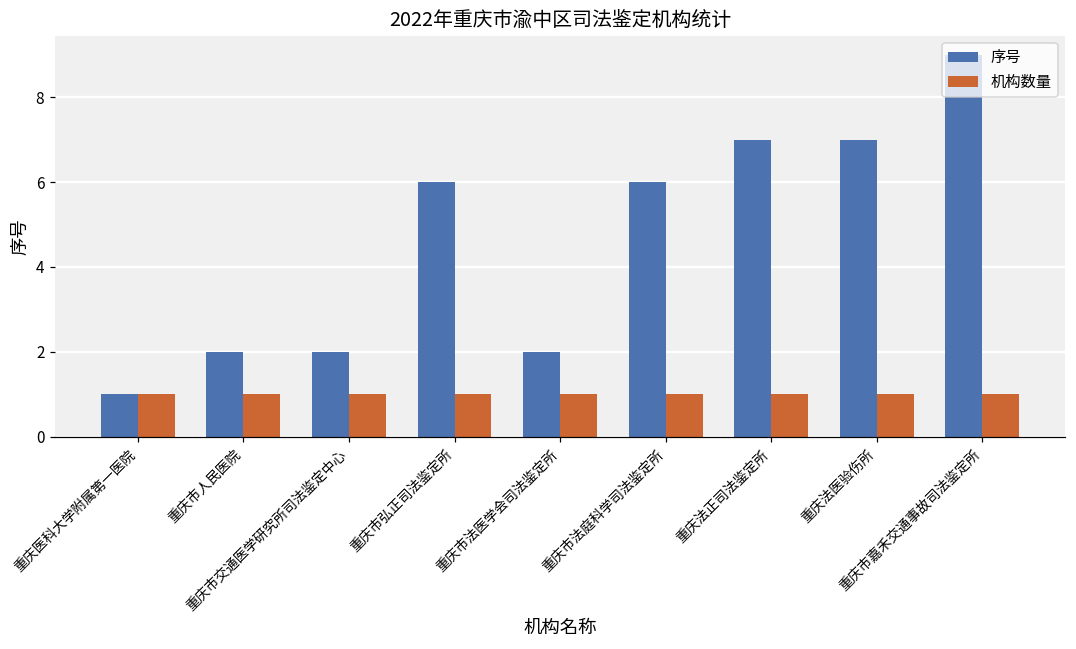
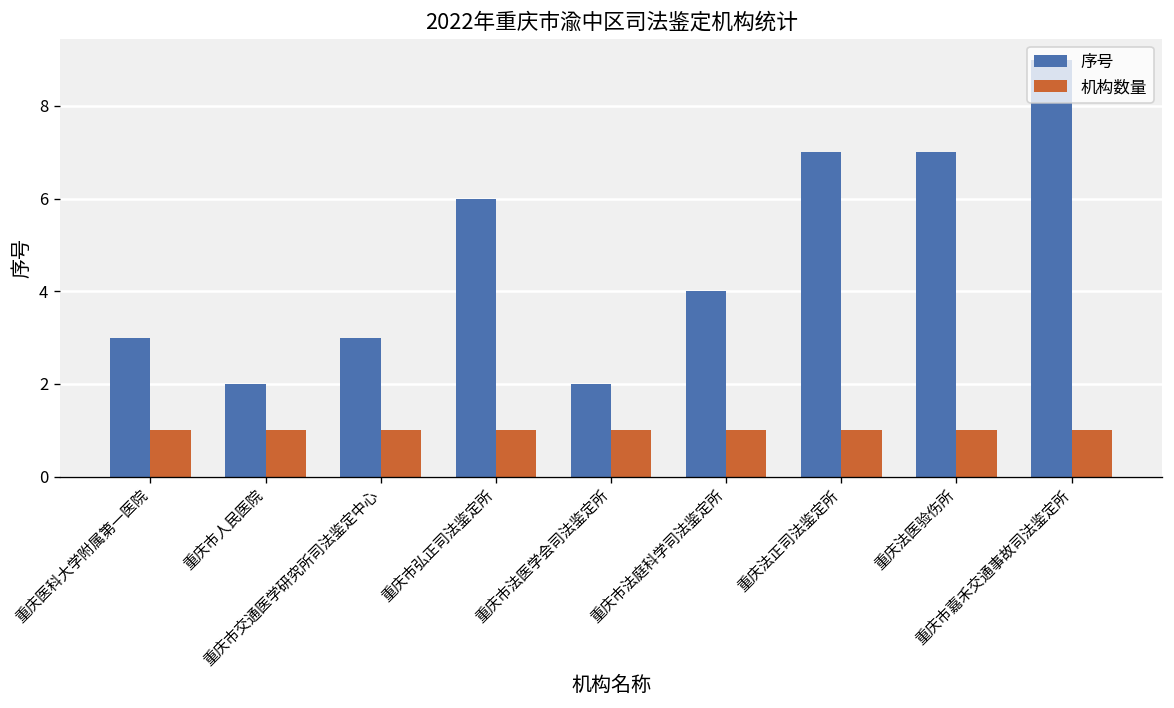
  {
    "序号": {
-     "重庆医科大学附属第一医院": 1,
+     "重庆医科大学附属第一医院": 3,
      "重庆市人民医院": 2,
-     "重庆市交通医学研究所司法鉴定中心": 2,
+     "重庆市交通医学研究所司法鉴定中心": 3,
      "重庆市弘正司法鉴定所": 6,
      "重庆市法医学会司法鉴定所": 2,
-     "重庆市法庭科学司法鉴定所": 6,
+     "重庆市法庭科学司法鉴定所": 4,
      "重庆法正司法鉴定所": 7,
      "重庆法医验伤所": 7
    },
    "机构数量": {
      "重庆医科大学附属第一医院": 1,
      "重庆市人民医院": 1,
      "重庆市交通医学研究所司法鉴定中心": 1,
      "重庆市弘正司法鉴定所": 1,
      "重庆市法医学会司法鉴定所": 1,
      "重庆市法庭科学司法鉴定所": 1,
      "重庆法正司法鉴定所": 1,
      "重庆法医验伤所": 1,
      "重庆市嘉禾交通事故司法鉴定所": 1
    }
  }
